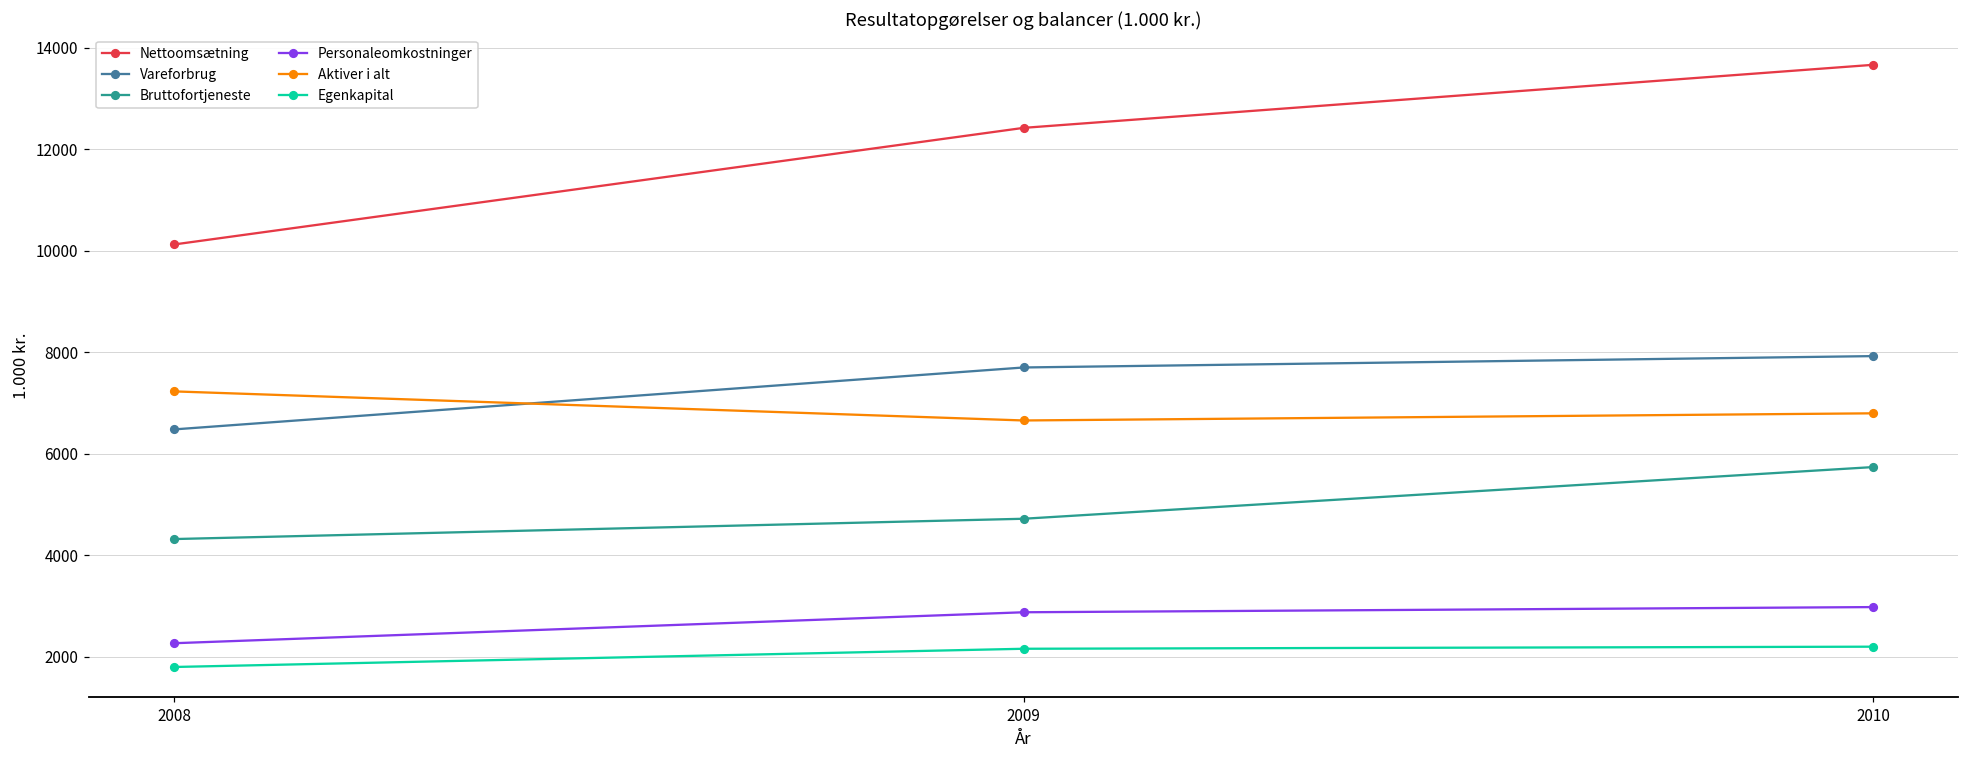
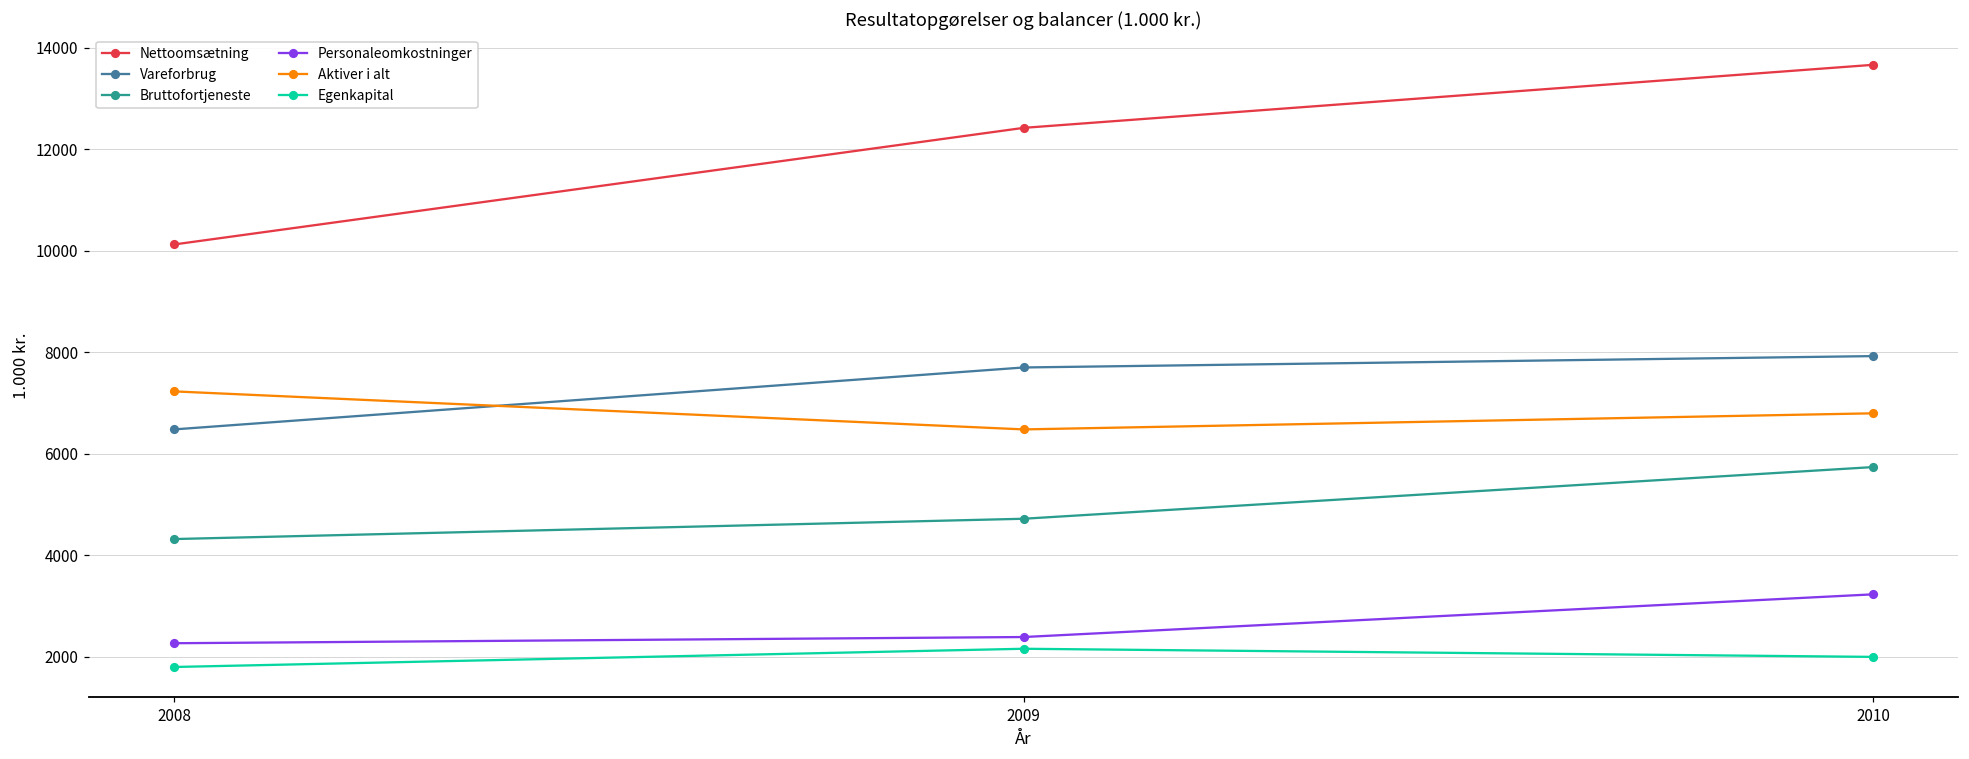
  {
    "Nettoomsætning": {
      "2008": 10100,
      "2009": 12400,
      "2010": 13700
    },
    "Personaleomkostninger": {
      "2008": 2300,
-     "2009": 2900,
-     "2010": 3000
+     "2009": 2400,
+     "2010": 3200
    },
    "Aktiver i alt": {
      "2008": 7200,
-     "2009": 6700,
+     "2009": 6500,
      "2010": 6800
    },
    "Egenkapital": {
      "2008": 1800,
      "2009": 2200,
-     "2010": 2200
+     "2010": 2000
    }
  }
